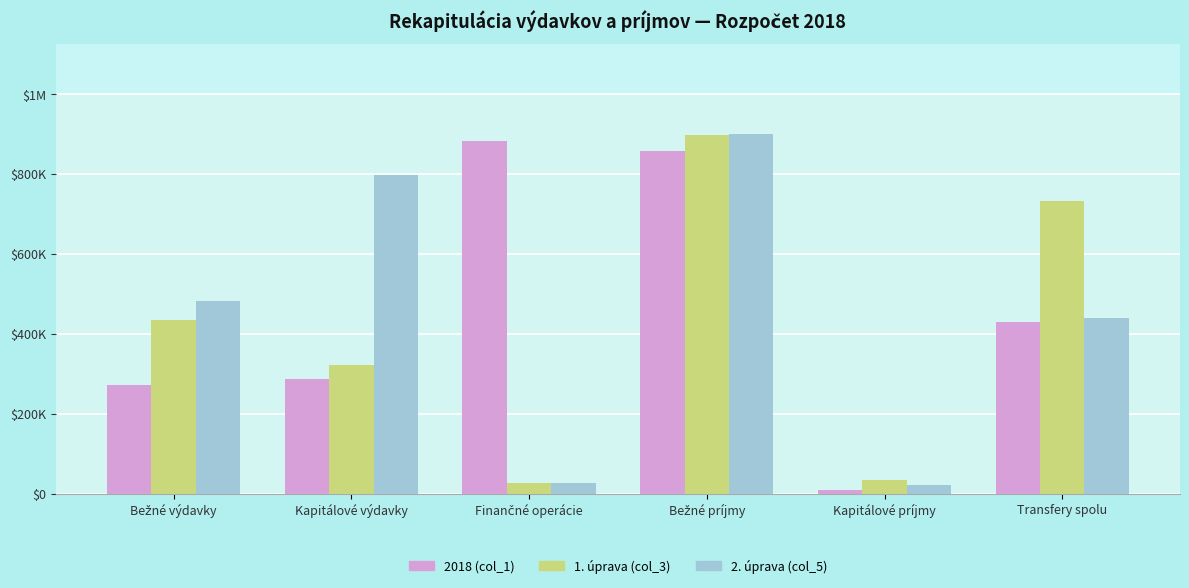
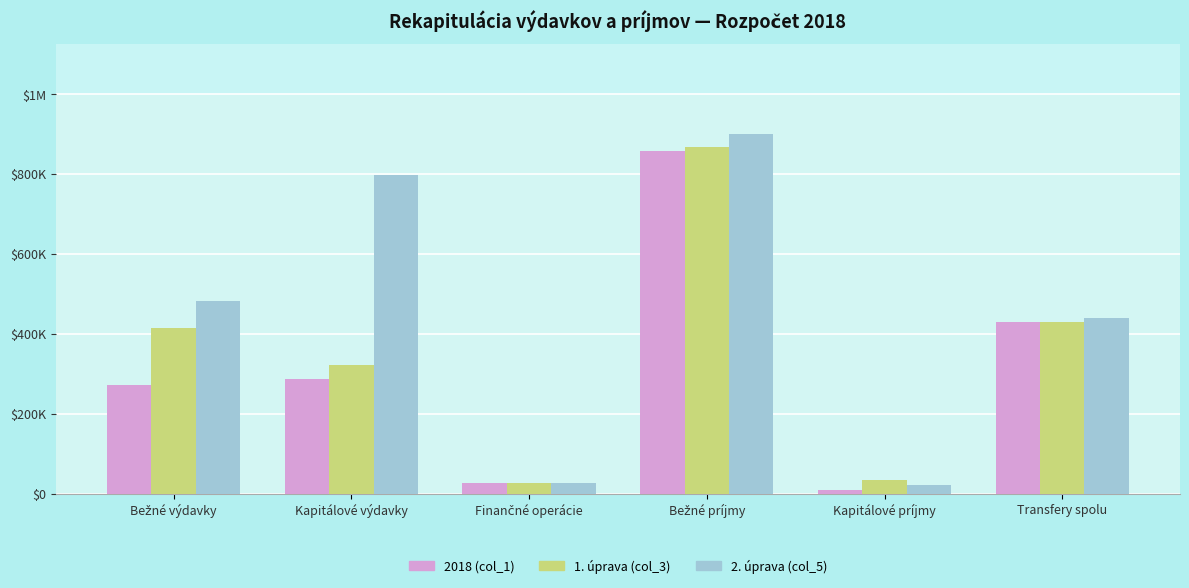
  {
    "2018 (col_1)": {
      "Bežné výdavky": "$270000",
      "Kapitálové výdavky": "$290000",
-     "Finančné operácie": "$880000",
+     "Finančné operácie": "$30000",
      "Bežné príjmy": "$860000",
      "Kapitálové príjmy": "$10000",
      "Transfery spolu": "$430000"
    },
    "1. úprava (col_3)": {
-     "Bežné výdavky": "$430000",
+     "Bežné výdavky": "$410000",
      "Kapitálové výdavky": "$320000",
      "Finančné operácie": "$30000",
-     "Bežné príjmy": "$900000",
+     "Bežné príjmy": "$870000",
      "Kapitálové príjmy": "$30000",
-     "Transfery spolu": "$730000"
+     "Transfery spolu": "$430000"
    },
    "2. úprava (col_5)": {
      "Bežné výdavky": "$480000",
      "Kapitálové výdavky": "$800000",
      "Finančné operácie": "$30000",
      "Bežné príjmy": "$900000",
      "Kapitálové príjmy": "$20000",
      "Transfery spolu": "$440000"
    }
  }
